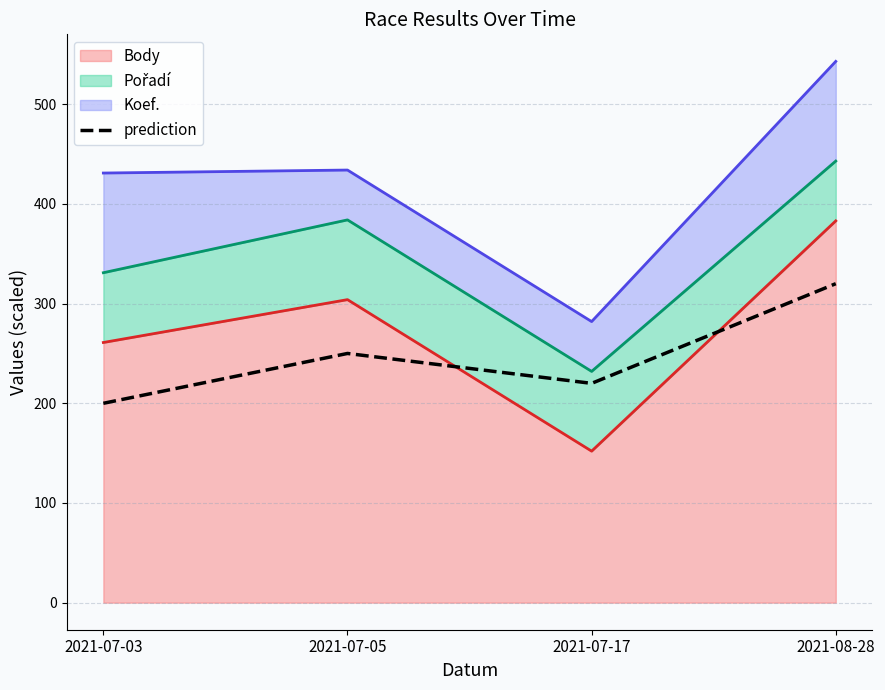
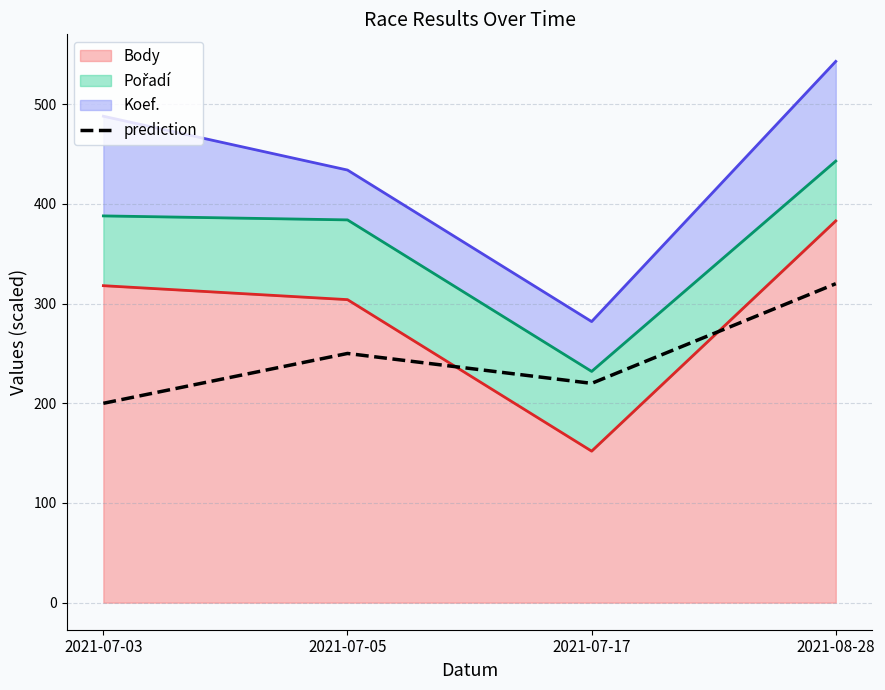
  {
    "Body": {
-     "2021-07-03": 260,
+     "2021-07-03": 320,
      "2021-07-05": 300,
      "2021-07-17": 150,
      "2021-08-28": 380
    },
    "Pořadí": {
      "2021-07-03": 70,
      "2021-07-05": 80,
      "2021-07-17": 80,
      "2021-08-28": 60
    },
    "Koef.": {
      "2021-07-05": 50,
      "2021-07-17": 50,
      "2021-08-28": 100
    },
    "prediction": {
      "2021-07-03": 200,
      "2021-07-05": 250,
      "2021-07-17": 220,
      "2021-08-28": 320
    }
  }
